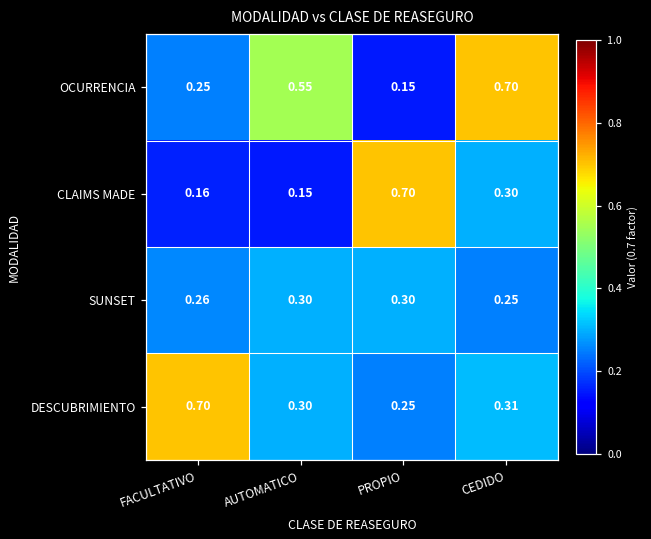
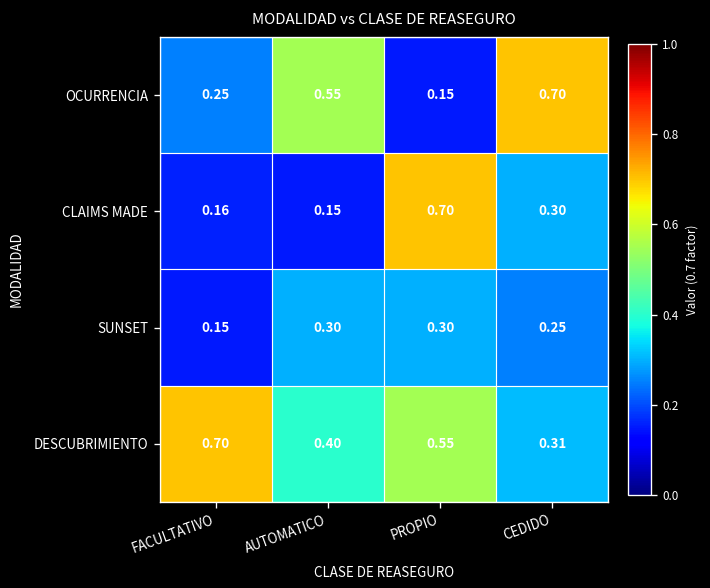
  {
    "OCURRENCIA": {
      "FACULTATIVO": 0.25,
      "AUTOMATICO": 0.55,
      "PROPIO": 0.15,
      "CEDIDO": 0.70
    },
    "CLAIMS MADE": {
      "FACULTATIVO": 0.16,
      "AUTOMATICO": 0.15,
      "PROPIO": 0.70,
      "CEDIDO": 0.30
    },
    "SUNSET": {
-     "FACULTATIVO": 0.26,
+     "FACULTATIVO": 0.15,
      "AUTOMATICO": 0.30,
      "PROPIO": 0.30,
      "CEDIDO": 0.25
    },
    "DESCUBRIMIENTO": {
      "FACULTATIVO": 0.70,
-     "AUTOMATICO": 0.30,
-     "PROPIO": 0.25,
+     "AUTOMATICO": 0.40,
+     "PROPIO": 0.55,
      "CEDIDO": 0.31
    }
  }
